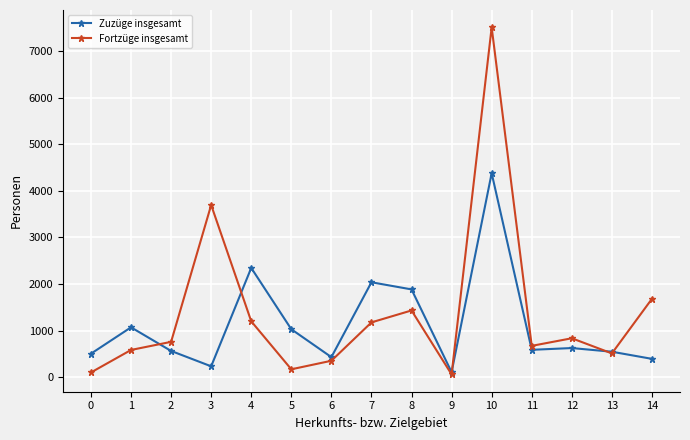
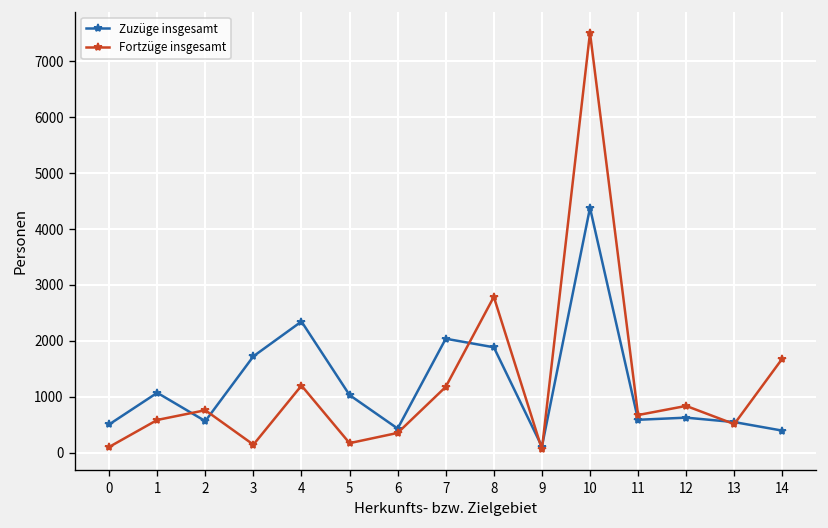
  {
    "Zuzüge insgesamt": {
      "0": 500,
      "1": 1100,
      "2": 600,
-     "3": 200,
+     "3": 1700,
      "4": 2300,
      "5": 1000,
      "6": 400,
      "7": 2000,
      "8": 1900,
      "10": 4400,
      "11": 600,
      "12": 600,
      "14": 400
    },
    "Fortzüge insgesamt": {
      "0": 100,
      "1": 600,
      "2": 800,
-     "3": 3700,
+     "3": 100,
      "4": 1200,
      "5": 200,
      "6": 400,
      "7": 1200,
-     "8": 1400,
+     "8": 2800,
      "10": 7500,
      "11": 700,
      "12": 800,
      "14": 1700
    }
  }
